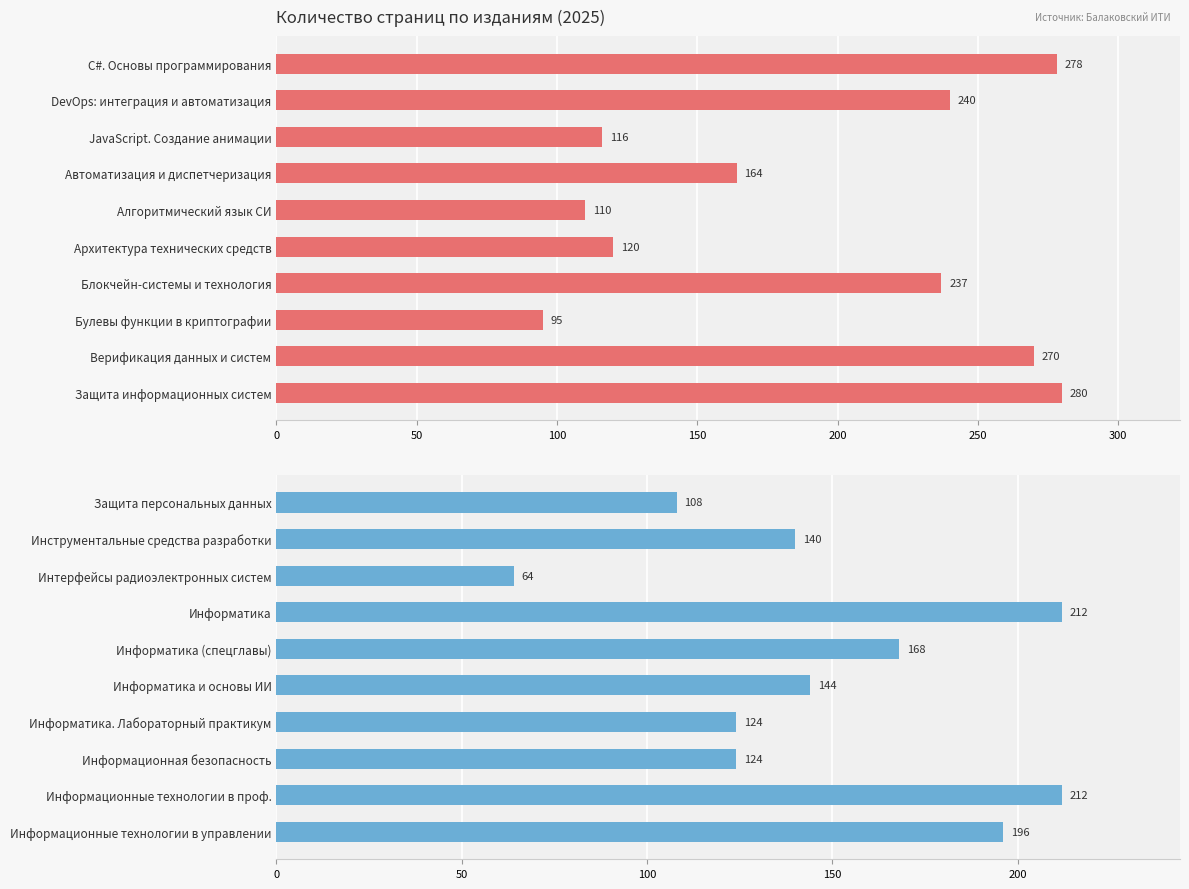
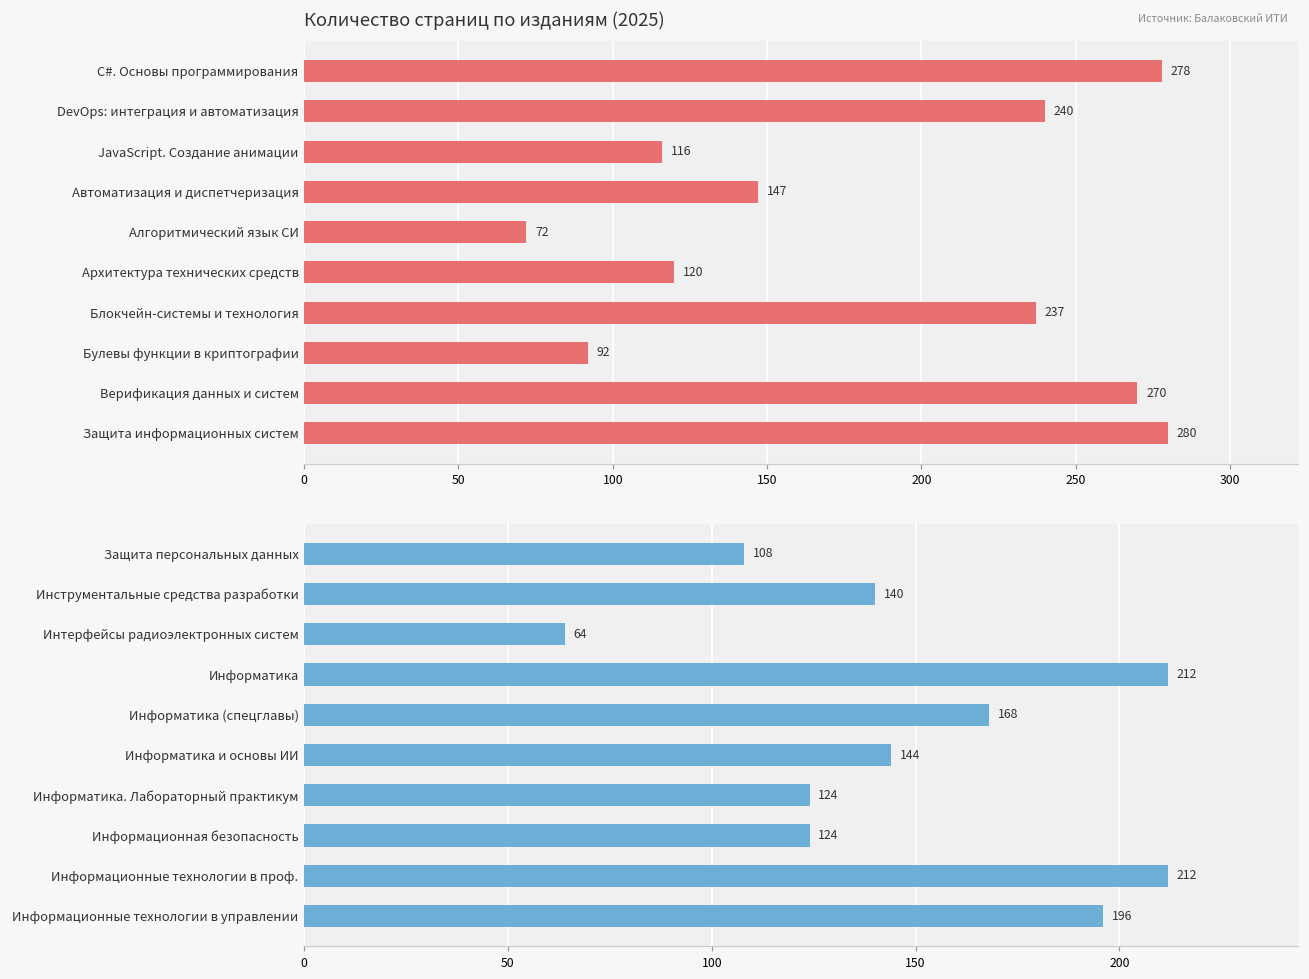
  {
    "Количество страниц по изданиям (2025)": {
      "C#. Основы программирования": 278,
      "DevOps: интеграция и автоматизация": 240,
      "JavaScript. Создание анимации": 116,
-     "Автоматизация и диспетчеризация": 164,
-     "Алгоритмический язык СИ": 110,
+     "Автоматизация и диспетчеризация": 147,
+     "Алгоритмический язык СИ": 72,
      "Архитектура технических средств": 120,
      "Блокчейн-системы и технология": 237,
-     "Булевы функции в криптографии": 95,
+     "Булевы функции в криптографии": 92,
      "Верификация данных и систем": 270,
      "Защита информационных систем": 280
    }
  }
